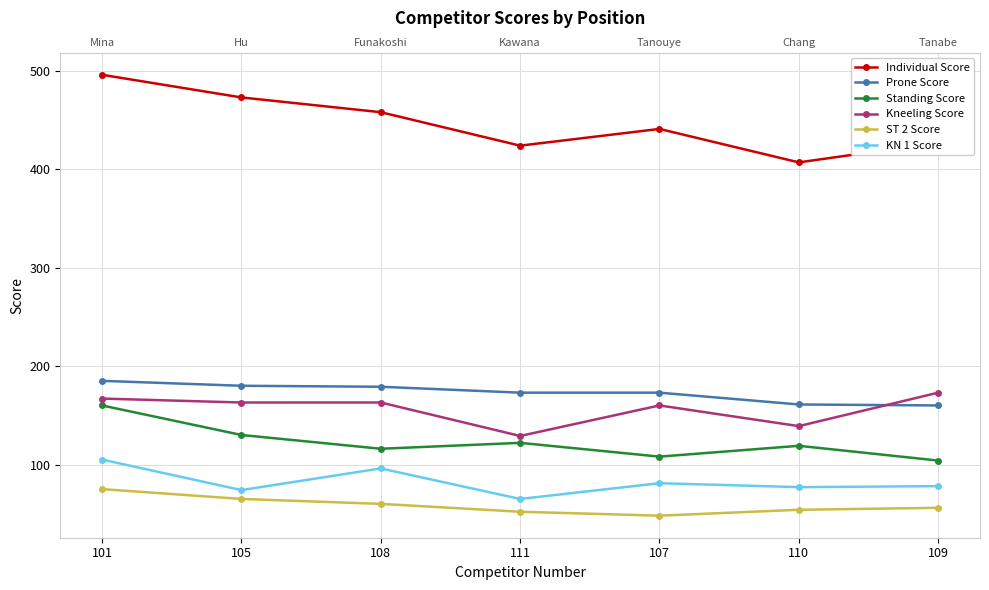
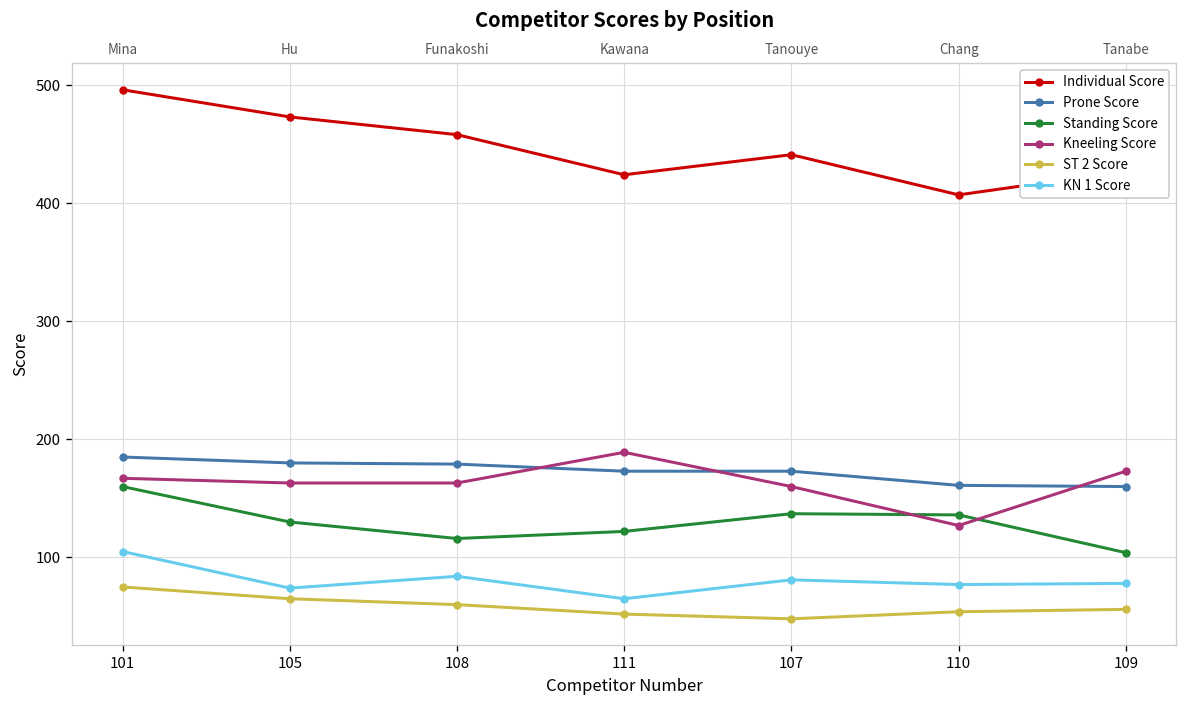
  {
    "Individual Score": {
      "101": 500,
      "105": 470,
      "108": 460,
      "111": 420,
      "107": 440,
      "110": 410
    },
    "Prone Score": {
      "101": 190,
      "105": 180,
      "108": 180,
      "111": 170,
      "107": 170,
      "110": 160,
      "109": 160
    },
    "Standing Score": {
      "101": 160,
      "105": 130,
      "108": 120,
      "111": 120,
-     "107": 110,
-     "110": 120,
+     "107": 140,
+     "110": 140,
      "109": 100
    },
    "Kneeling Score": {
      "101": 170,
      "105": 160,
      "108": 160,
-     "111": 130,
+     "111": 190,
      "107": 160,
-     "110": 140,
+     "110": 130,
      "109": 170
    },
    "ST 2 Score": {
      "101": 80,
      "105": 70,
      "108": 60,
      "111": 50,
      "107": 50,
      "110": 50,
      "109": 60
    },
    "KN 1 Score": {
      "101": 110,
      "105": 70,
-     "108": 100,
+     "108": 80,
      "111": 70,
      "107": 80,
      "110": 80,
      "109": 80
    }
  }
